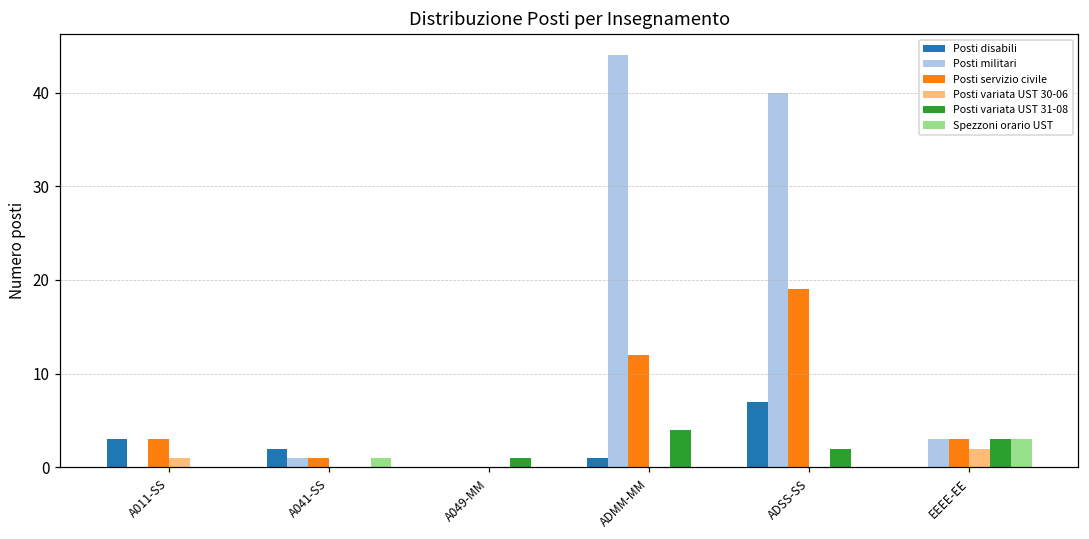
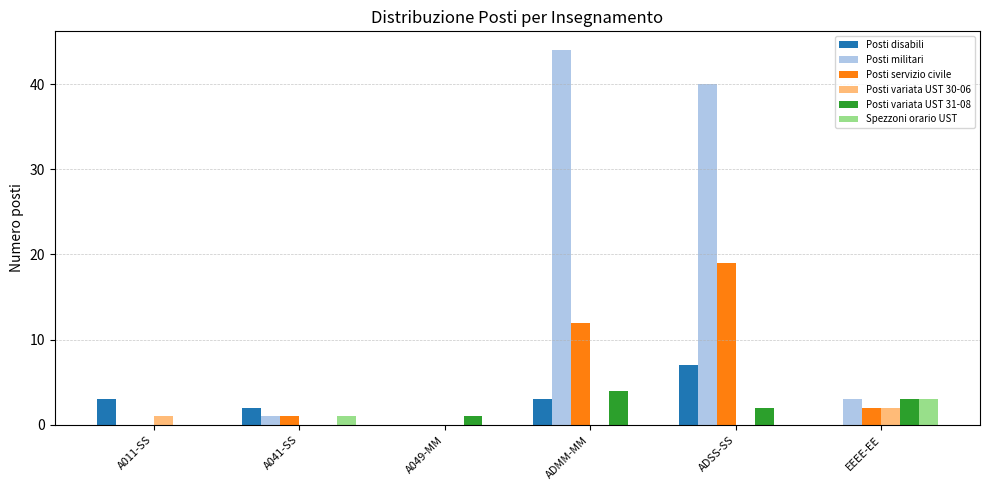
  {
    "Posti disabili": {
      "A011-SS": 3,
      "A041-SS": 2,
      "A049-MM": 0,
-     "ADMM-MM": 1,
+     "ADMM-MM": 3,
      "ADSS-SS": 7,
      "EEEE-EE": 0
    },
    "Posti militari": {
      "A011-SS": 0,
      "A041-SS": 1,
      "A049-MM": 0,
      "ADMM-MM": 44,
      "ADSS-SS": 40,
      "EEEE-EE": 3
    },
    "Posti servizio civile": {
-     "A011-SS": 3,
+     "A011-SS": 0,
      "A041-SS": 1,
      "A049-MM": 0,
      "ADMM-MM": 12,
      "ADSS-SS": 19,
-     "EEEE-EE": 3
+     "EEEE-EE": 2
    },
    "Posti variata UST 30-06": {
      "A011-SS": 1,
      "A041-SS": 0,
      "A049-MM": 0,
      "ADMM-MM": 0,
      "ADSS-SS": 0,
      "EEEE-EE": 2
    },
    "Posti variata UST 31-08": {
      "A011-SS": 0,
      "A041-SS": 0,
      "A049-MM": 1,
      "ADMM-MM": 4,
      "ADSS-SS": 2,
      "EEEE-EE": 3
    },
    "Spezzoni orario UST": {
      "A011-SS": 0,
      "A041-SS": 1,
      "A049-MM": 0,
      "ADMM-MM": 0,
      "ADSS-SS": 0,
      "EEEE-EE": 3
    }
  }
